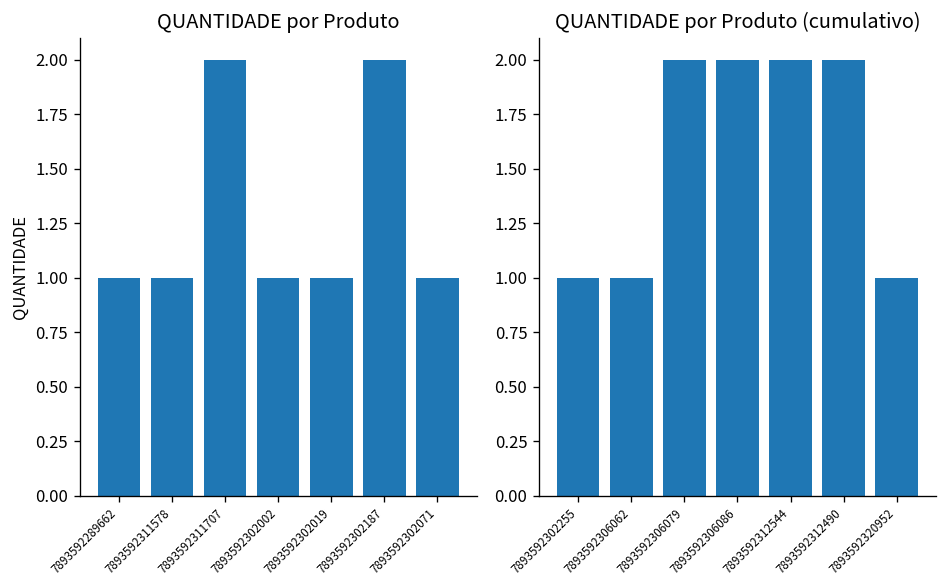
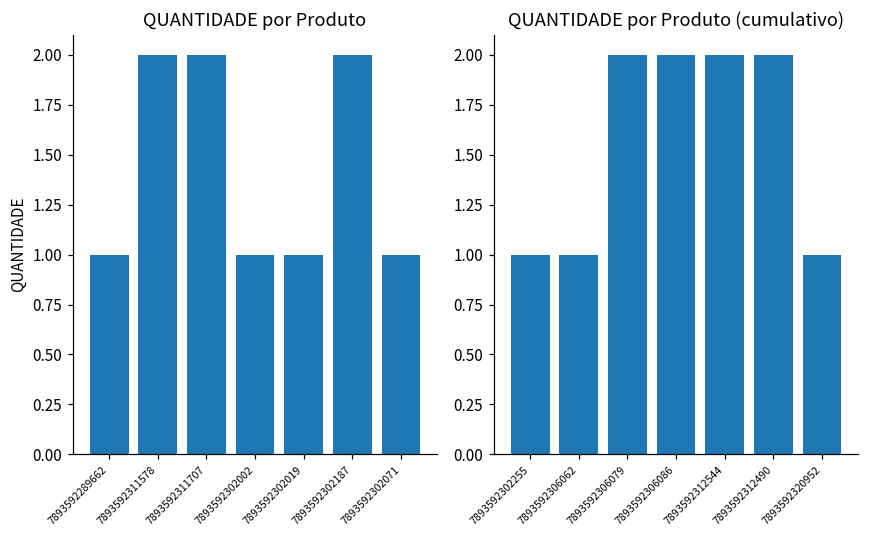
  {
    "QUANTIDADE por Produto": {
      "7893592289662": 1,
-     "7893592311578": 1,
+     "7893592311578": 2,
      "7893592311707": 2,
      "7893592302002": 1,
      "7893592302019": 1,
      "7893592302187": 2,
      "7893592302071": 1
    },
    "QUANTIDADE por Produto (cumulativo)": {
      "7893592302255": 1.00,
      "7893592306062": 1.00,
      "7893592306079": 2.00,
      "7893592306086": 2.00,
      "7893592312544": 2.00,
      "7893592312490": 2.00,
      "7893592320952": 1.00
    }
  }
